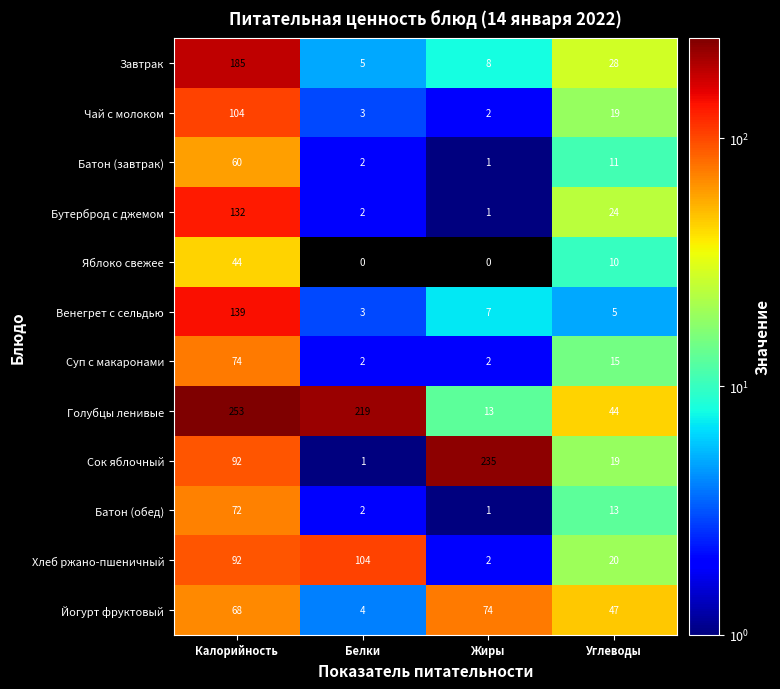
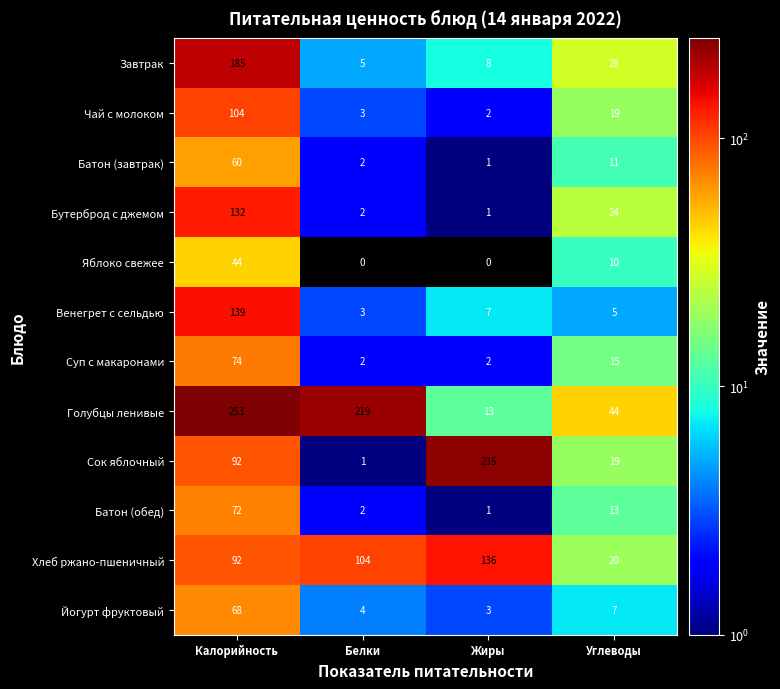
  {
    "Завтрак": {
      "Калорийность": 185,
      "Белки": 5,
      "Жиры": 8,
      "Углеводы": 28
    },
    "Чай с молоком": {
      "Калорийность": 104,
      "Белки": 3,
      "Жиры": 2,
      "Углеводы": 19
    },
    "Батон (завтрак)": {
      "Калорийность": 60,
      "Белки": 2,
      "Жиры": 1,
      "Углеводы": 11
    },
    "Бутерброд с джемом": {
      "Калорийность": 132,
      "Белки": 2,
      "Жиры": 1,
      "Углеводы": 24
    },
    "Яблоко свежее": {
      "Калорийность": 44,
      "Белки": 0,
      "Жиры": 0,
      "Углеводы": 10
    },
    "Венегрет с сельдью": {
      "Калорийность": 139,
      "Белки": 3,
      "Жиры": 7,
      "Углеводы": 5
    },
    "Суп с макаронами": {
      "Калорийность": 74,
      "Белки": 2,
      "Жиры": 2,
      "Углеводы": 15
    },
    "Голубцы ленивые": {
      "Калорийность": 253,
      "Белки": 219,
      "Жиры": 13,
      "Углеводы": 44
    },
    "Сок яблочный": {
      "Калорийность": 92,
      "Белки": 1,
      "Жиры": 235,
      "Углеводы": 19
    },
    "Батон (обед)": {
      "Калорийность": 72,
      "Белки": 2,
      "Жиры": 1,
      "Углеводы": 13
    },
    "Хлеб ржано-пшеничный": {
      "Калорийность": 92,
      "Белки": 104,
-     "Жиры": 2,
+     "Жиры": 136,
      "Углеводы": 20
    },
    "Йогурт фруктовый": {
      "Калорийность": 68,
      "Белки": 4,
-     "Жиры": 74,
-     "Углеводы": 47
+     "Жиры": 3,
+     "Углеводы": 7
    }
  }
